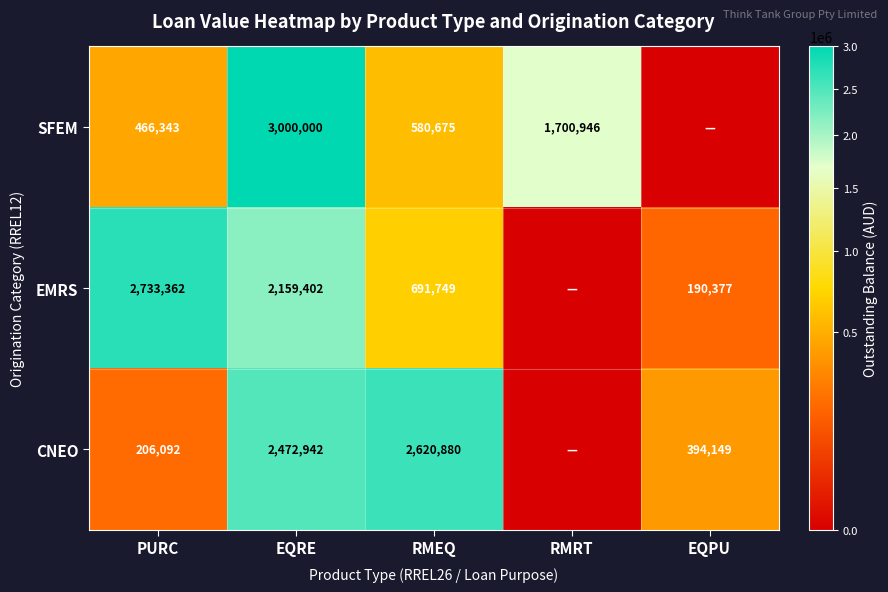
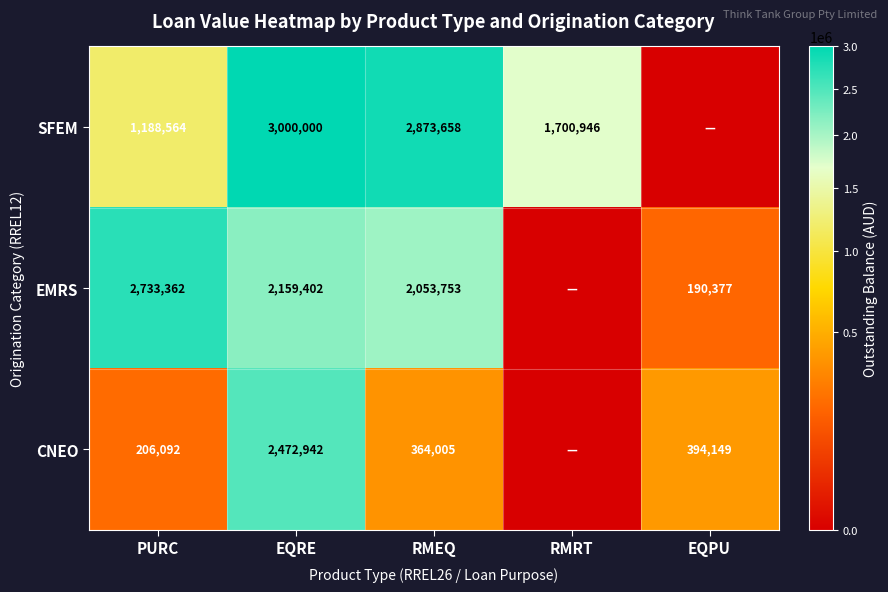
  {
    "SFEM": {
-     "PURC": "466,343",
+     "PURC": "1,188,564",
      "EQRE": "3,000,000",
-     "RMEQ": "580,675",
+     "RMEQ": "2,873,658",
      "RMRT": "1,700,946"
    },
    "EMRS": {
      "PURC": "2,733,362",
      "EQRE": "2,159,402",
-     "RMEQ": "691,749",
+     "RMEQ": "2,053,753",
      "EQPU": "190,377"
    },
    "CNEO": {
      "PURC": "206,092",
      "EQRE": "2,472,942",
-     "RMEQ": "2,620,880",
+     "RMEQ": "364,005",
      "EQPU": "394,149"
    }
  }
